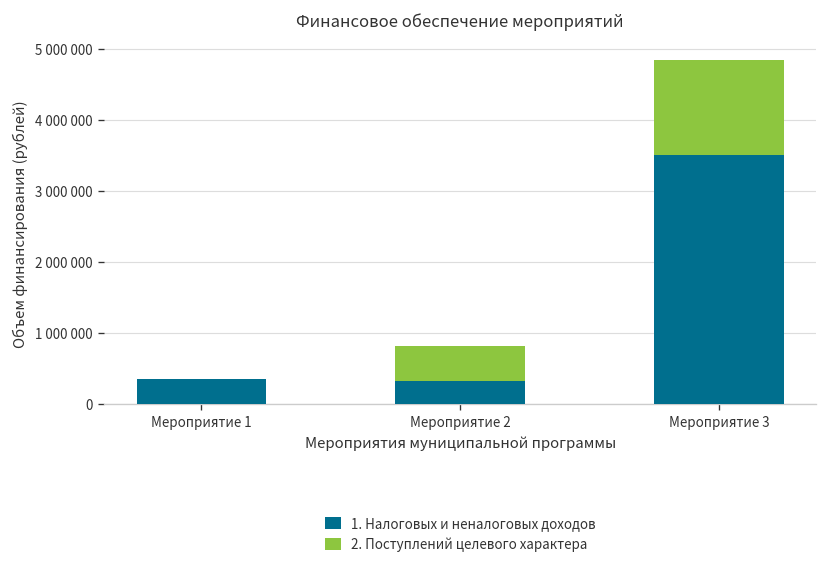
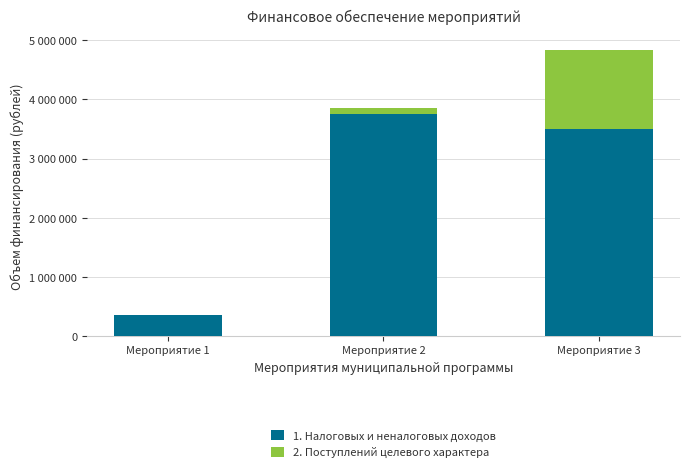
  {
    "1. Налоговых и неналоговых доходов": {
      "Мероприятие 1": 400000,
-     "Мероприятие 2": 300000,
+     "Мероприятие 2": 3800000,
      "Мероприятие 3": 3500000
    },
    "2. Поступлений целевого характера": {
      "Мероприятие 1": 0,
-     "Мероприятие 2": 500000,
+     "Мероприятие 2": 100000,
      "Мероприятие 3": 1300000
    }
  }
